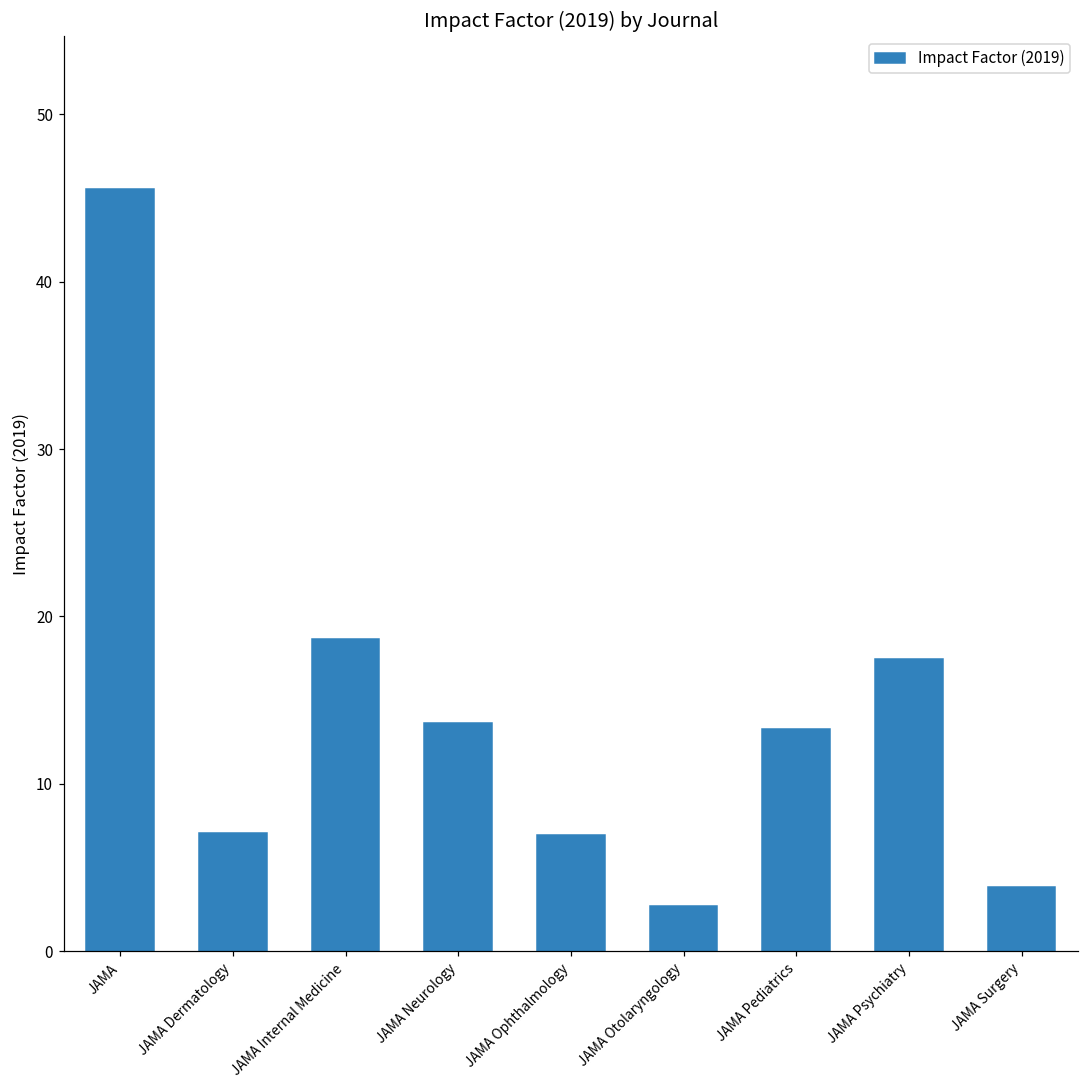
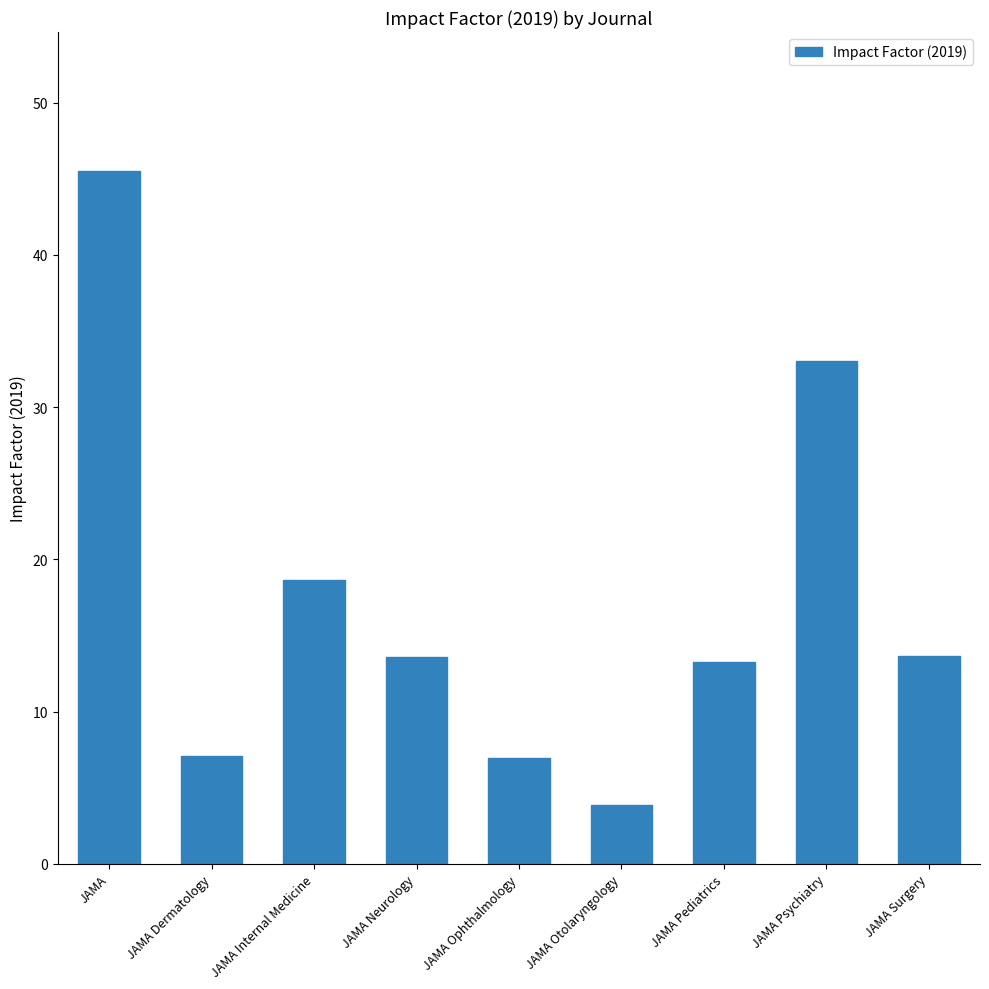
  {
    "JAMA": 45.5,
    "JAMA Dermatology": 7.1,
    "JAMA Internal Medicine": 18.7,
    "JAMA Neurology": 13.6,
    "JAMA Ophthalmology": 7.0,
-   "JAMA Otolaryngology": 2.7,
+   "JAMA Otolaryngology": 3.8,
    "JAMA Pediatrics": 13.3,
-   "JAMA Psychiatry": 17.5,
-   "JAMA Surgery": 3.8
+   "JAMA Psychiatry": 33.0,
+   "JAMA Surgery": 13.6
  }
